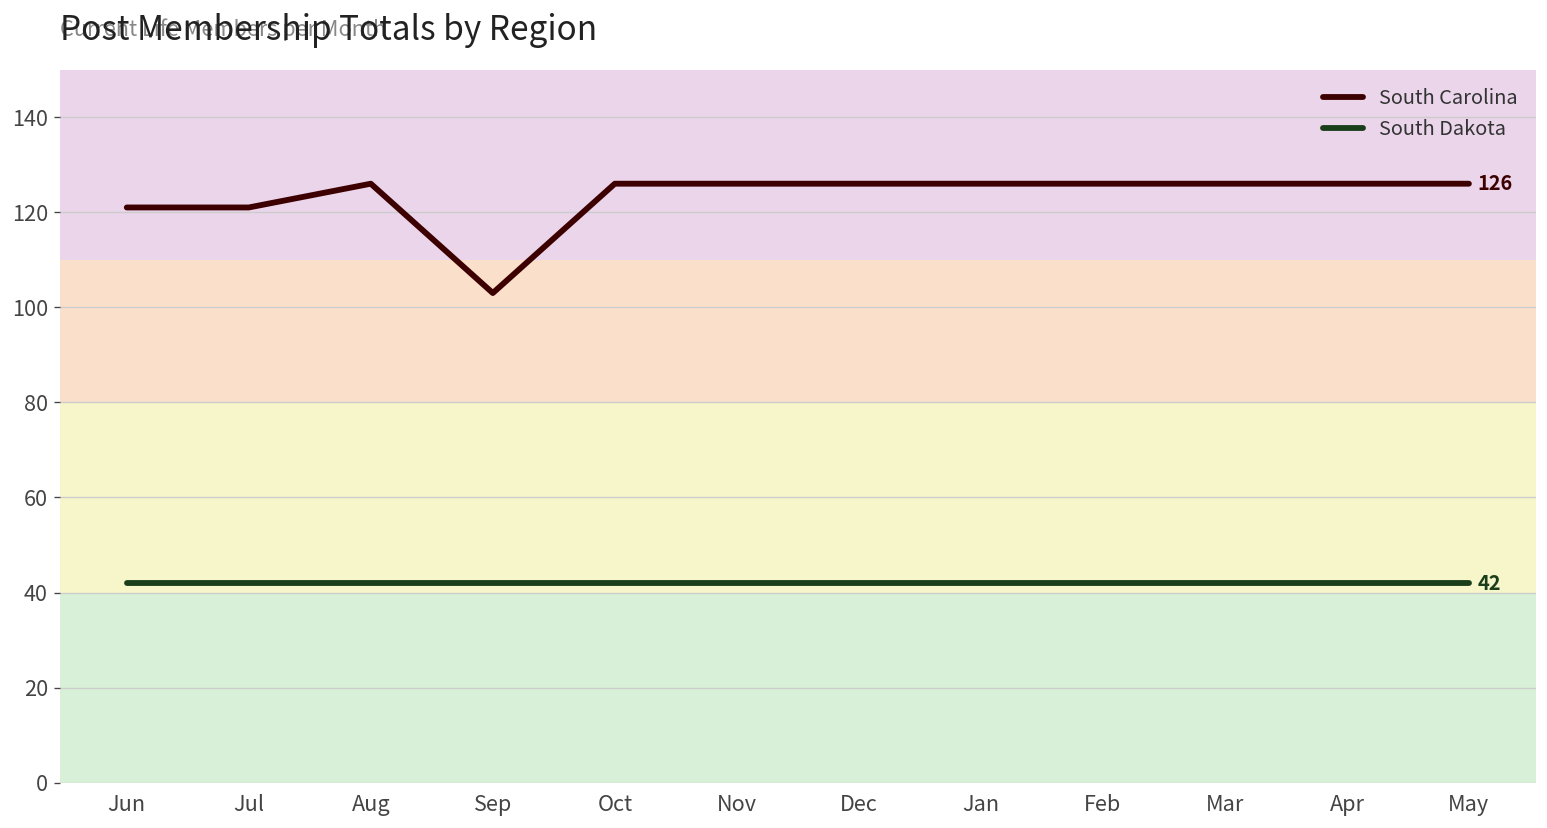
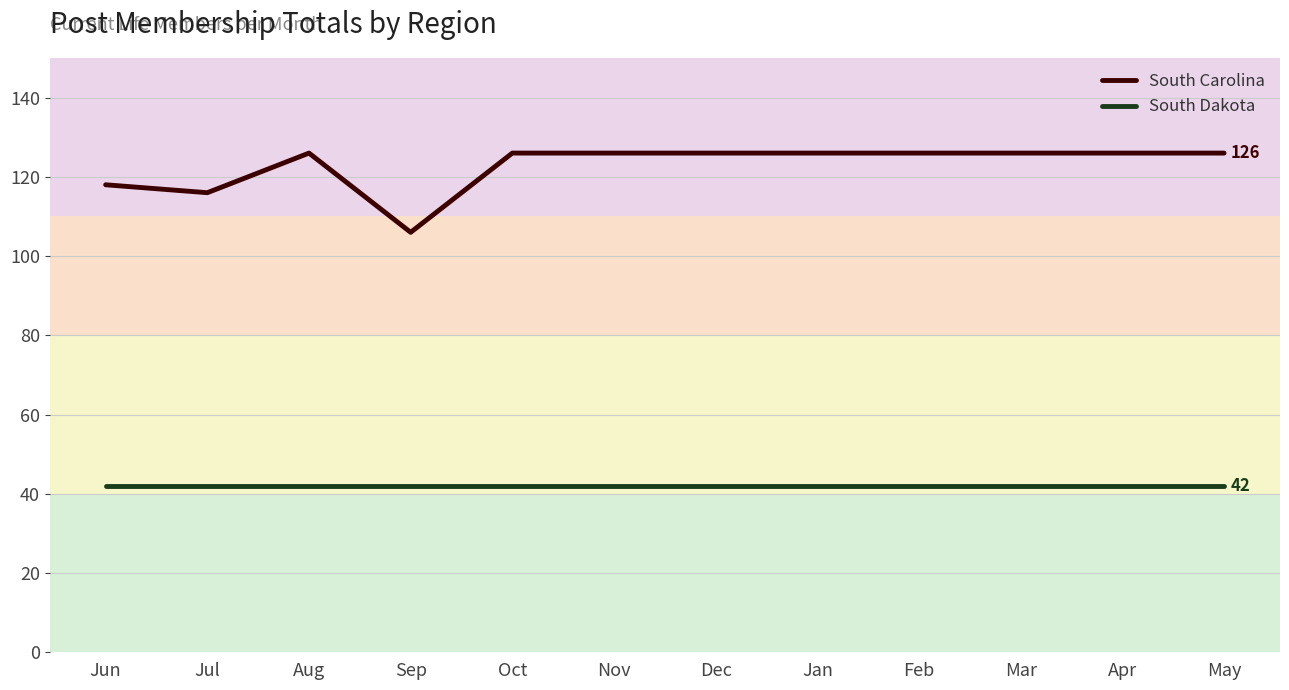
  {
    "South Carolina": {
-     "Jun": 121,
-     "Jul": 121,
+     "Jun": 118,
+     "Jul": 116,
      "Aug": 126,
-     "Sep": 103,
+     "Sep": 106,
      "Oct": 126,
      "Nov": 126,
      "Dec": 126,
      "Jan": 126,
      "Feb": 126,
      "Mar": 126,
      "Apr": 126
    },
    "South Dakota": {
      "May": 42
    }
  }
